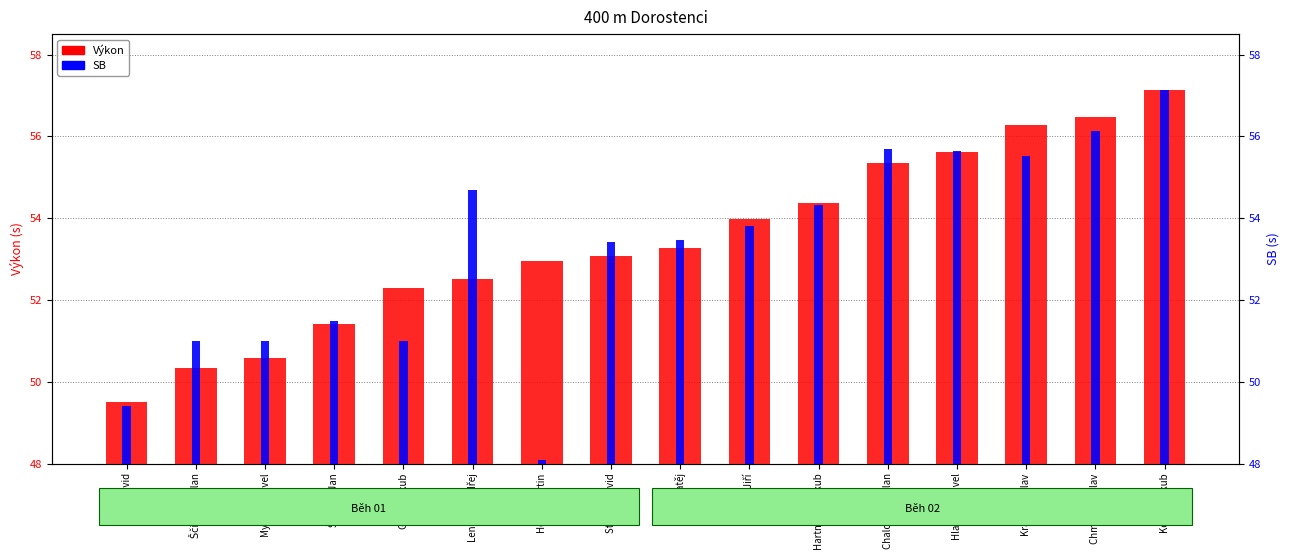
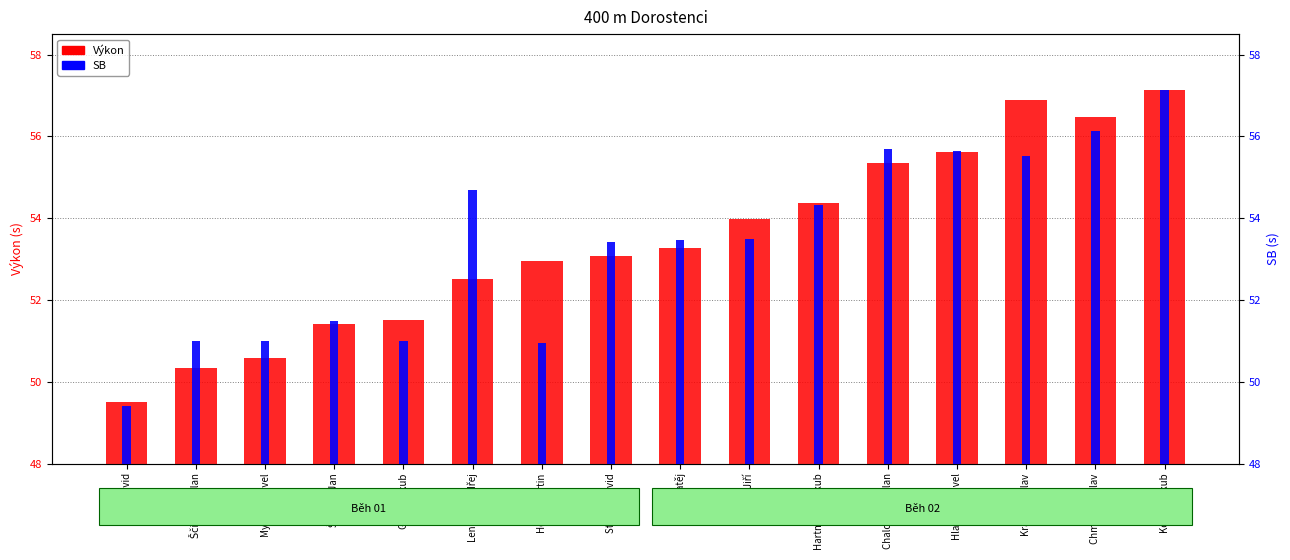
  {
    "Výkon": {
      "Bix David": 49.5,
      "Ščibráni Milan": 50.3,
      "Mynařík Pavel": 50.6,
      "Šalman Jan": 51.4,
-     "Grégr Jakub": 52.3,
+     "Grégr Jakub": 51.5,
      "Lenhart Ondřej": 52.5,
      "Holub Martin": 53.0,
      "Staněk David": 53.1,
      "Eliáš Matěj": 53.3,
      "Kovář Jiří": 54.0,
      "Hartmann Jakub": 54.4,
      "Chaloupka Milan": 55.4,
      "Hlavinka Pavel": 55.6,
-     "Krauer Václav": 56.3,
+     "Krauer Václav": 56.9,
      "Chmelař Václav": 56.5,
      "Košťál Jakub": 57.1
    },
    "SB": {
      "Bix David": 49.4,
      "Ščibráni Milan": 51.0,
      "Mynařík Pavel": 51.0,
      "Šalman Jan": 51.5,
      "Grégr Jakub": 51.0,
      "Lenhart Ondřej": 54.7,
-     "Holub Martin": 48.1,
+     "Holub Martin": 51.0,
      "Staněk David": 53.4,
      "Eliáš Matěj": 53.5,
-     "Kovář Jiří": 53.8,
+     "Kovář Jiří": 53.5,
      "Hartmann Jakub": 54.3,
      "Chaloupka Milan": 55.7,
      "Hlavinka Pavel": 55.7,
      "Krauer Václav": 55.5,
      "Chmelař Václav": 56.1,
      "Košťál Jakub": 57.1
    }
  }
